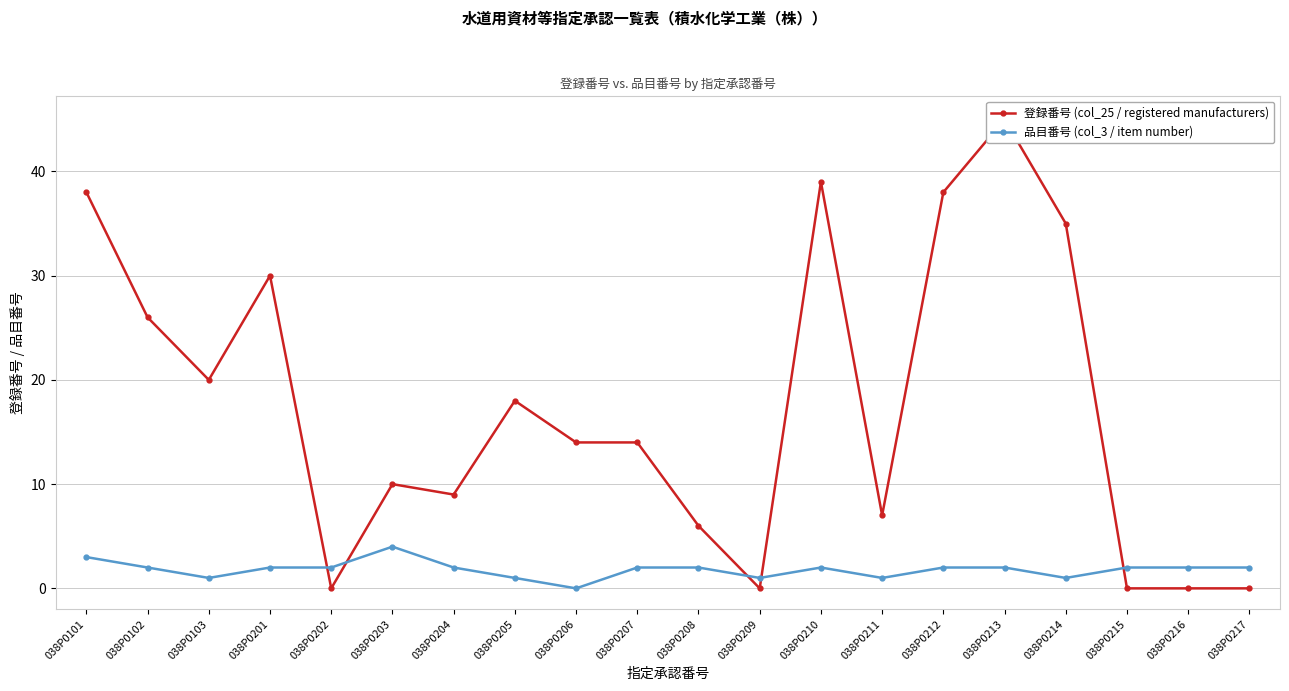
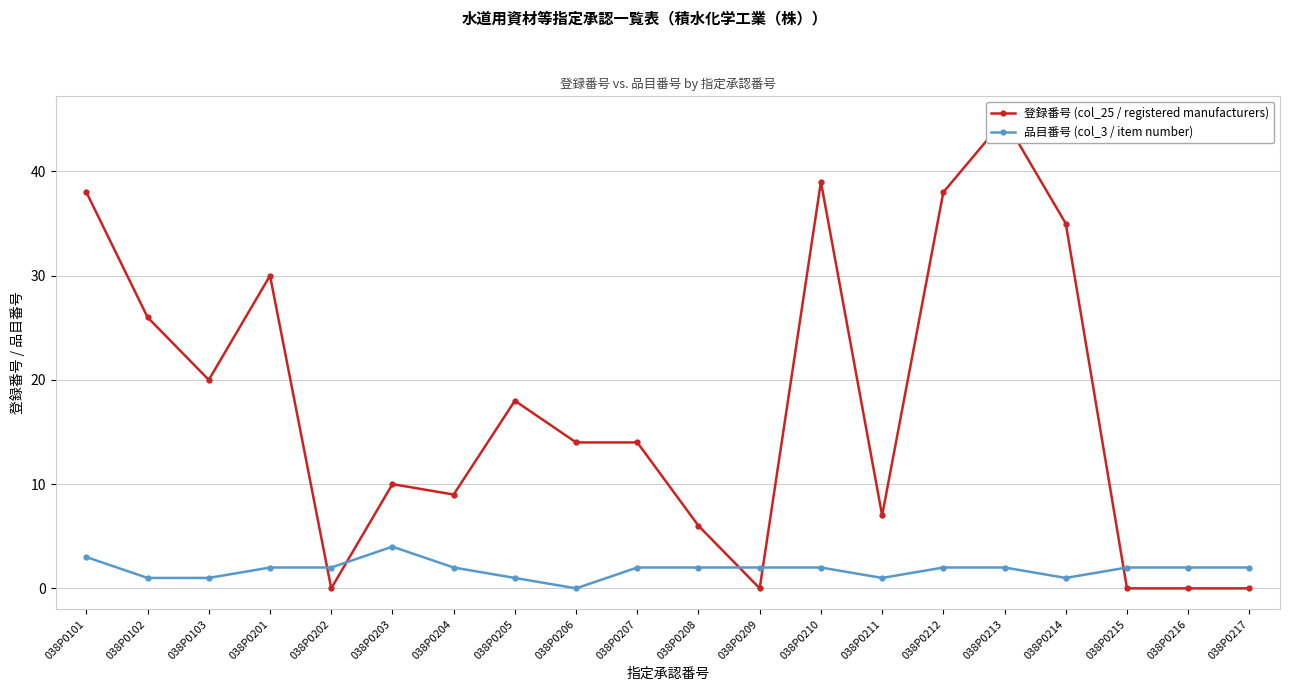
  {
    "登録番号 (col_25 / registered manufacturers)": {
      "038P0101": 38,
      "038P0102": 26,
      "038P0103": 20,
      "038P0201": 30,
      "038P0202": 0,
      "038P0203": 10,
      "038P0204": 9,
      "038P0205": 18,
      "038P0206": 14,
      "038P0207": 14,
      "038P0208": 6,
      "038P0209": 0,
      "038P0210": 39,
      "038P0211": 7,
      "038P0212": 38,
      "038P0214": 35,
      "038P0215": 0,
      "038P0216": 0,
      "038P0217": 0
    },
    "品目番号 (col_3 / item number)": {
      "038P0101": 3,
-     "038P0102": 2,
+     "038P0102": 1,
      "038P0103": 1,
      "038P0201": 2,
      "038P0202": 2,
      "038P0203": 4,
      "038P0204": 2,
      "038P0205": 1,
      "038P0206": 0,
      "038P0207": 2,
      "038P0208": 2,
-     "038P0209": 1,
+     "038P0209": 2,
      "038P0210": 2,
      "038P0211": 1,
      "038P0212": 2,
      "038P0213": 2,
      "038P0214": 1,
      "038P0215": 2,
      "038P0216": 2,
      "038P0217": 2
    }
  }
